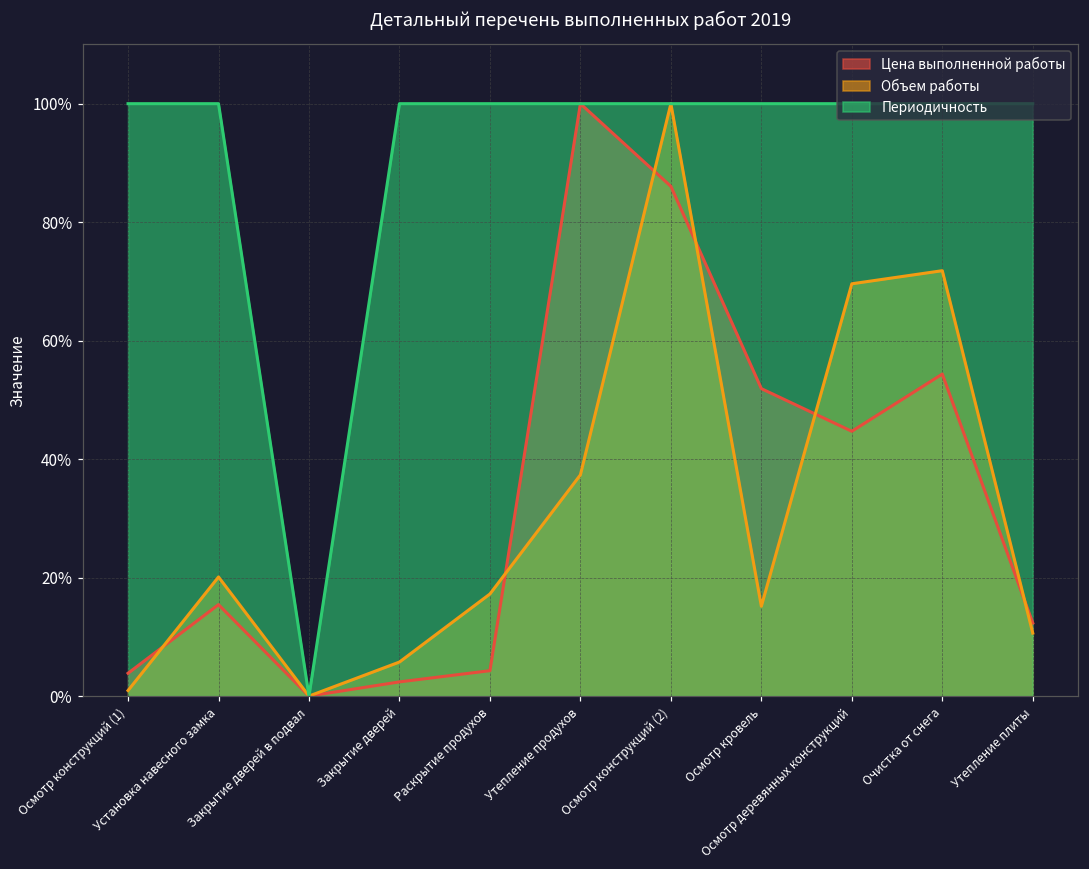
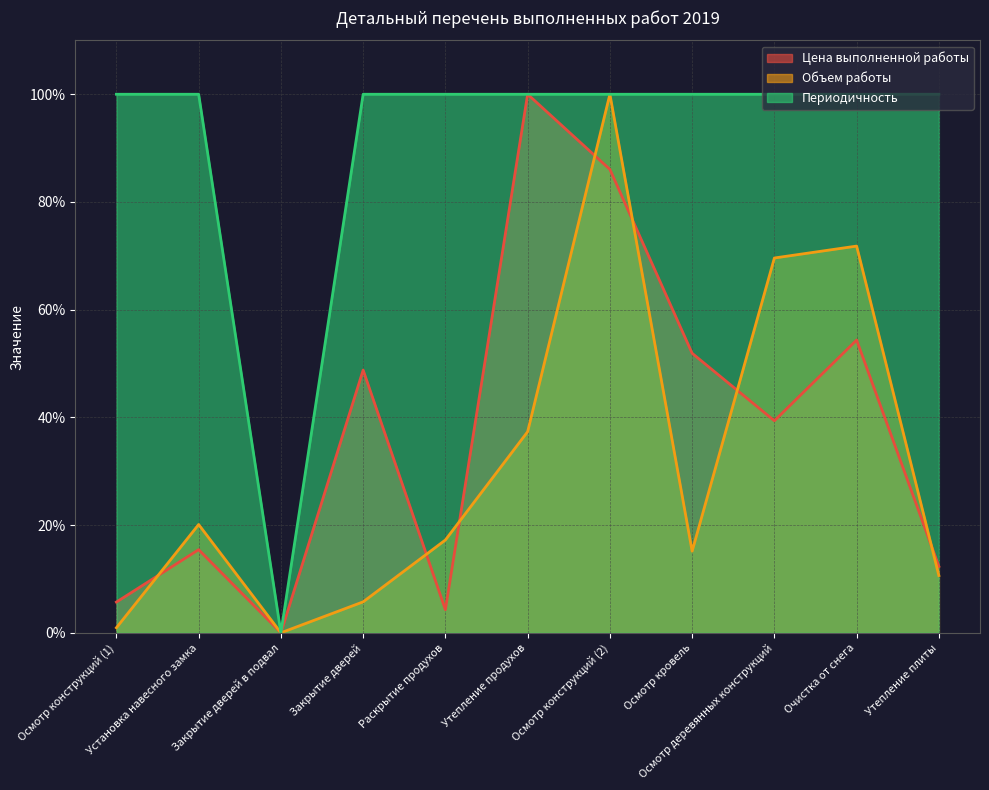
  {
    "Цена выполненной работы": {
-     "Осмотр конструкций (1)": "4%",
+     "Осмотр конструкций (1)": "6%",
      "Установка навесного замка": "15%",
-     "Закрытие дверей": "2%",
+     "Закрытие дверей": "49%",
      "Раскрытие продухов": "4%",
      "Осмотр конструкций (2)": "86%",
      "Осмотр кровель": "52%",
-     "Осмотр деревянных конструкций": "45%",
+     "Осмотр деревянных конструкций": "39%",
      "Очистка от снега": "54%",
      "Утепление плиты": "12%"
    },
    "Объем работы": {
      "Осмотр конструкций (1)": "1%",
      "Установка навесного замка": "20%",
      "Закрытие дверей": "6%",
      "Раскрытие продухов": "17%",
      "Утепление продухов": "37%",
      "Осмотр кровель": "15%",
      "Осмотр деревянных конструкций": "70%",
      "Очистка от снега": "72%",
      "Утепление плиты": "11%"
    },
    "Периодичность": {
      "Осмотр конструкций (1)": "100%",
      "Установка навесного замка": "100%",
      "Закрытие дверей": "100%",
      "Раскрытие продухов": "100%",
      "Осмотр кровель": "100%"
    }
  }
